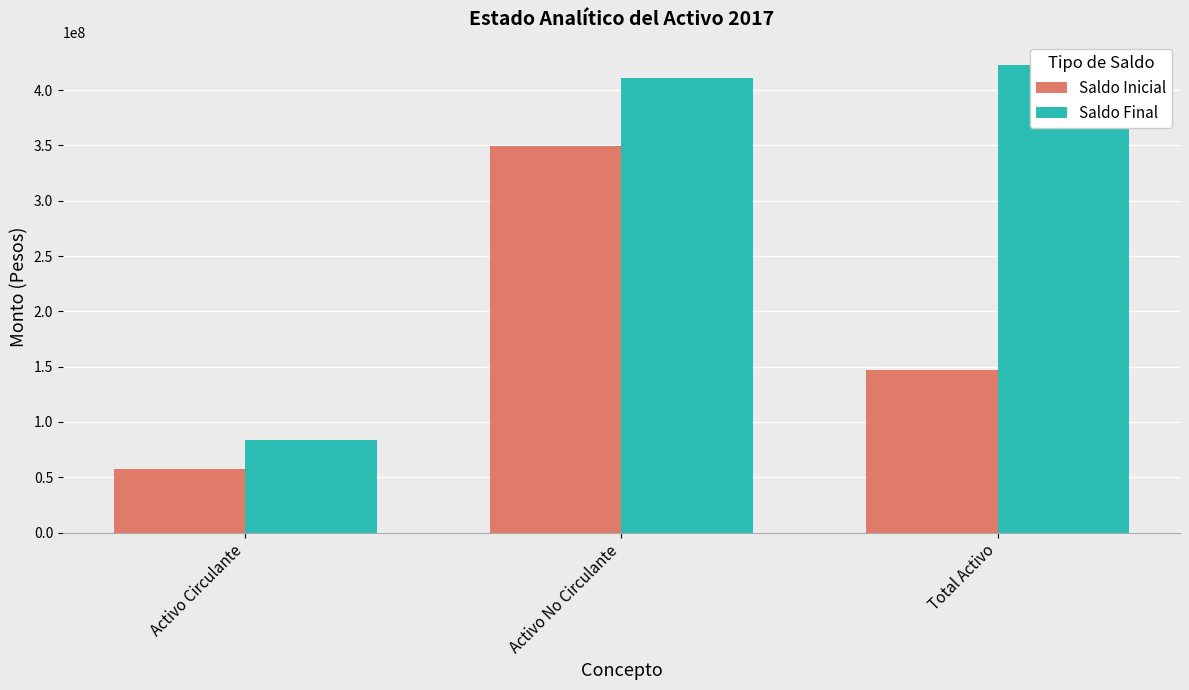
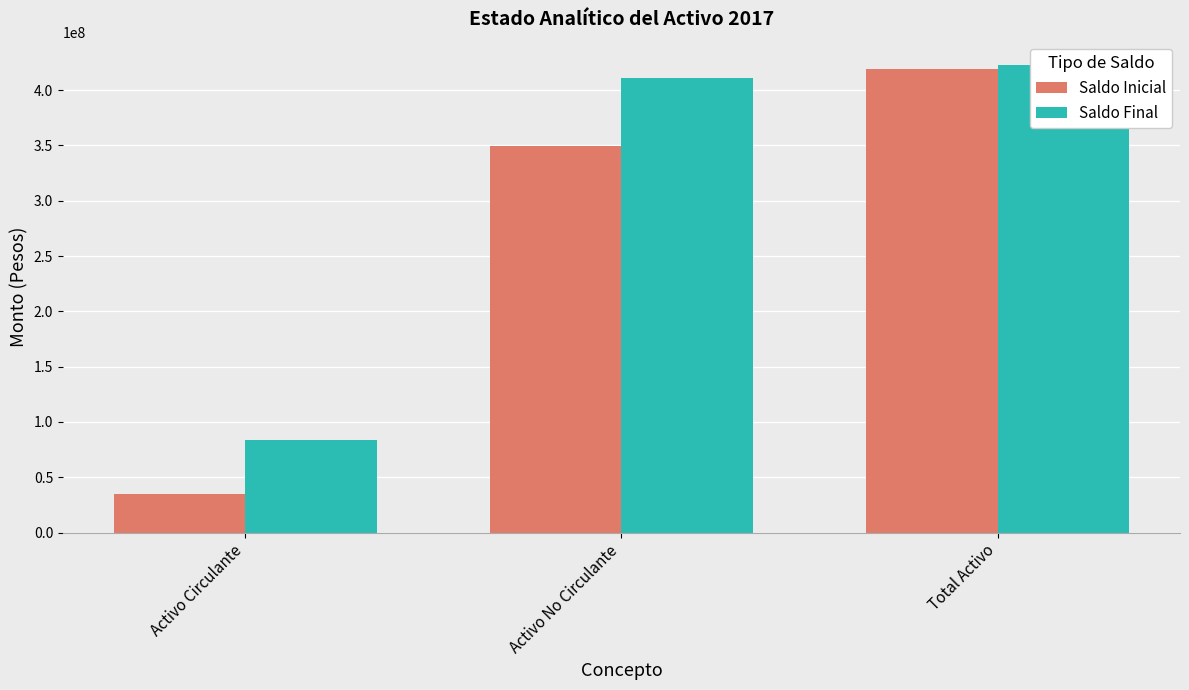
  {
    "Saldo Inicial": {
-     "Activo Circulante": 58000000,
+     "Activo Circulante": 35000000,
      "Activo No Circulante": 350000000,
-     "Total Activo": 147000000
+     "Total Activo": 419000000
    },
    "Saldo Final": {
      "Activo Circulante": 84000000,
      "Activo No Circulante": 411000000
    }
  }
